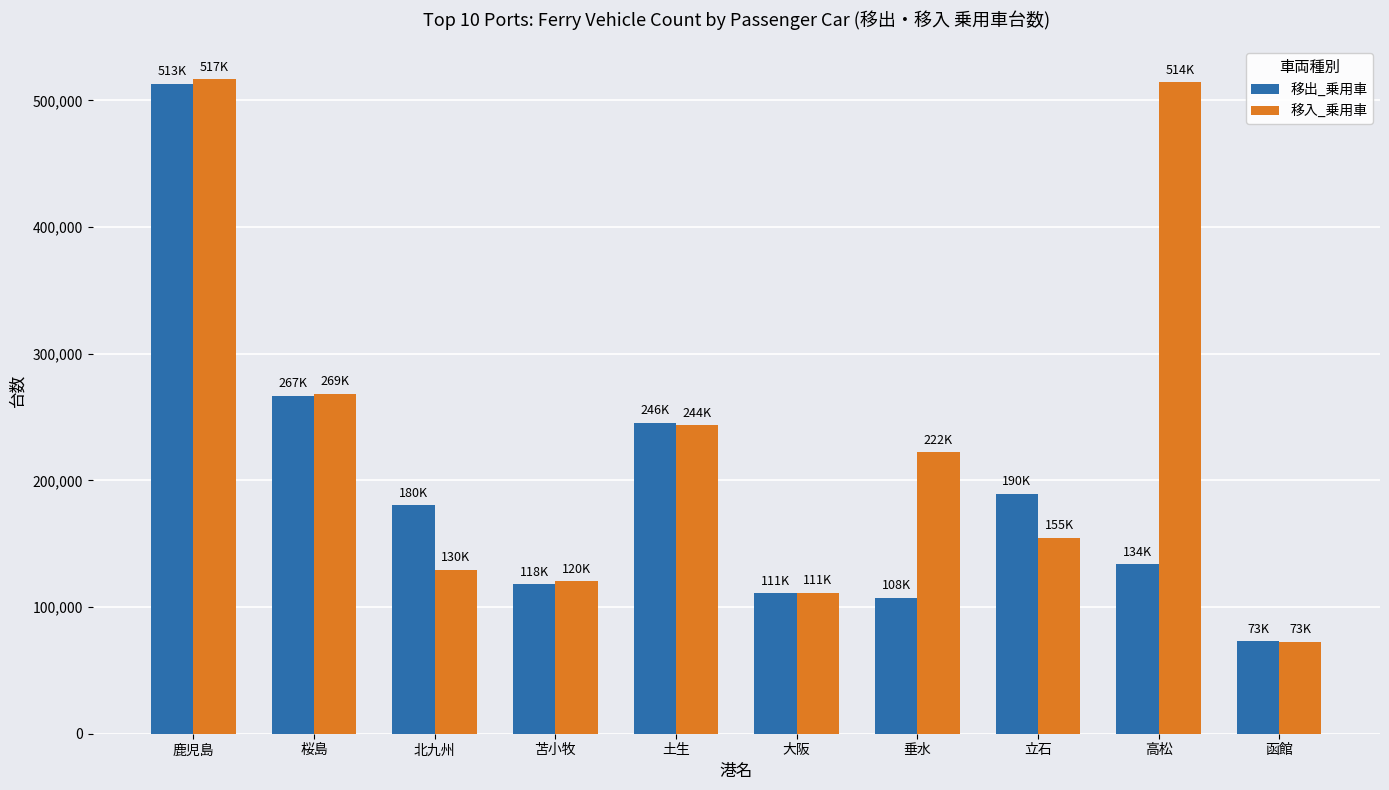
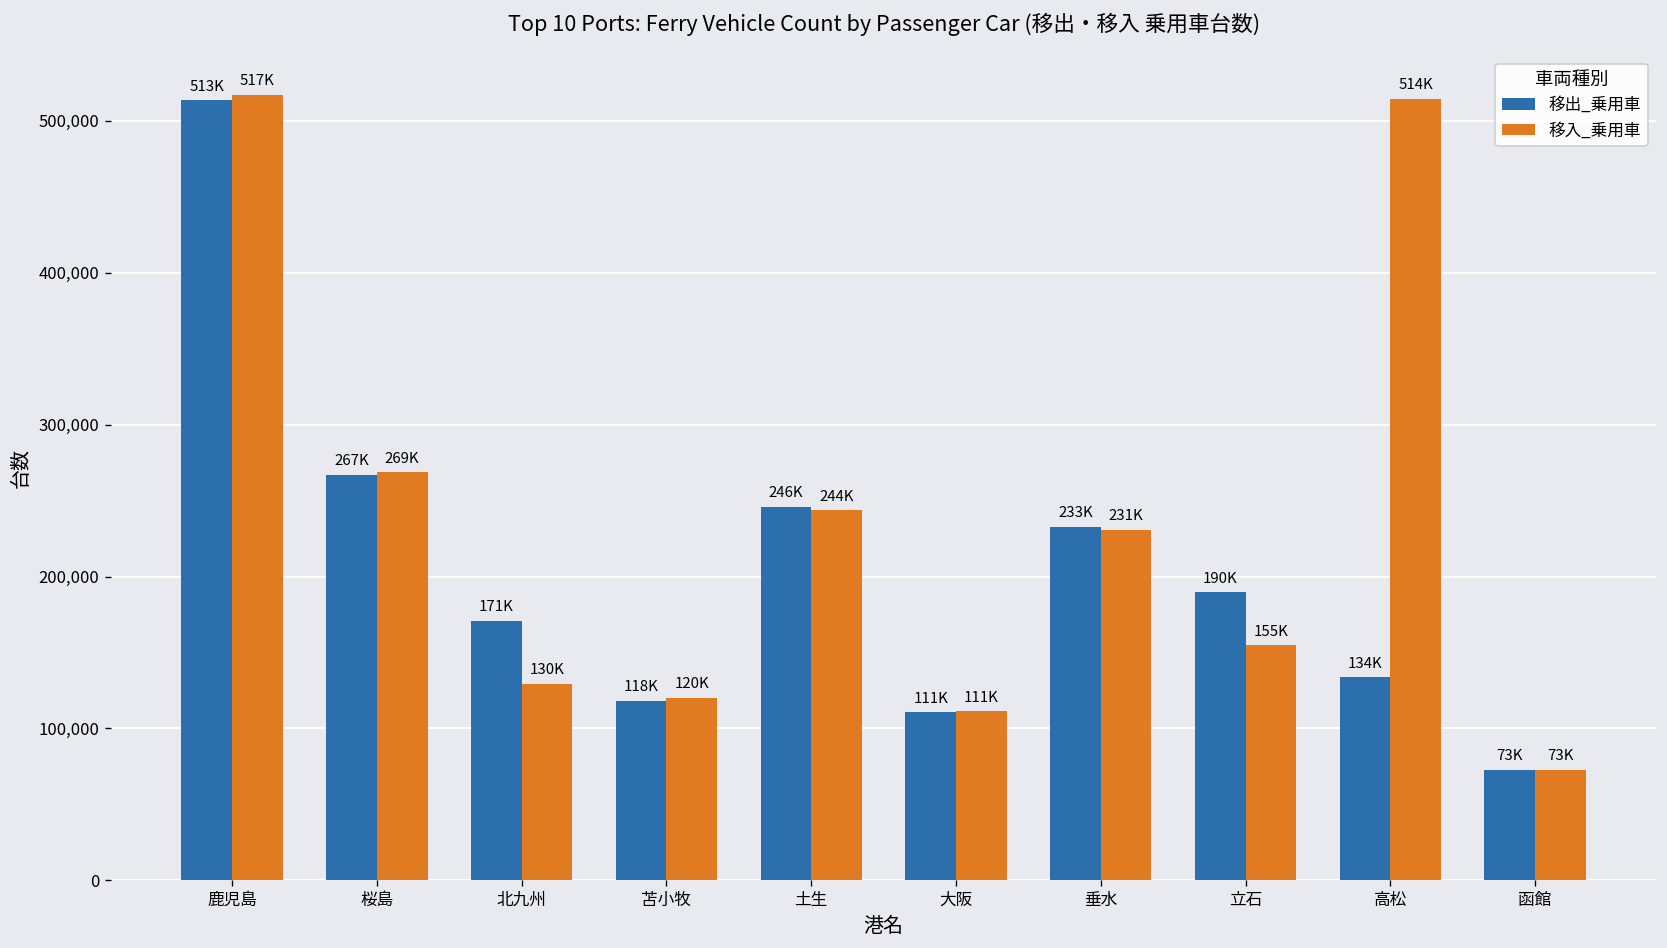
  {
    "移出_乗用車": {
      "鹿児島": "513K",
      "桜島": "267K",
-     "北九州": "180K",
+     "北九州": "171K",
      "苫小牧": "118K",
      "土生": "246K",
      "大阪": "111K",
-     "垂水": "108K",
+     "垂水": "233K",
      "立石": "190K",
      "高松": "134K",
      "函館": "73K"
    },
    "移入_乗用車": {
      "鹿児島": "517K",
      "桜島": "269K",
      "北九州": "130K",
      "苫小牧": "120K",
      "土生": "244K",
      "大阪": "111K",
-     "垂水": "222K",
+     "垂水": "231K",
      "立石": "155K",
      "高松": "514K",
      "函館": "73K"
    }
  }
